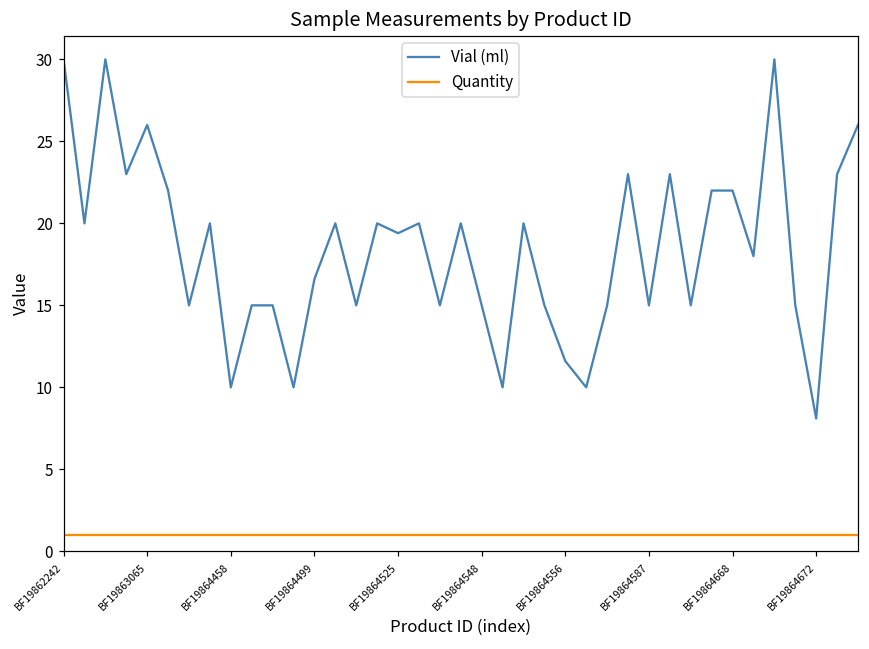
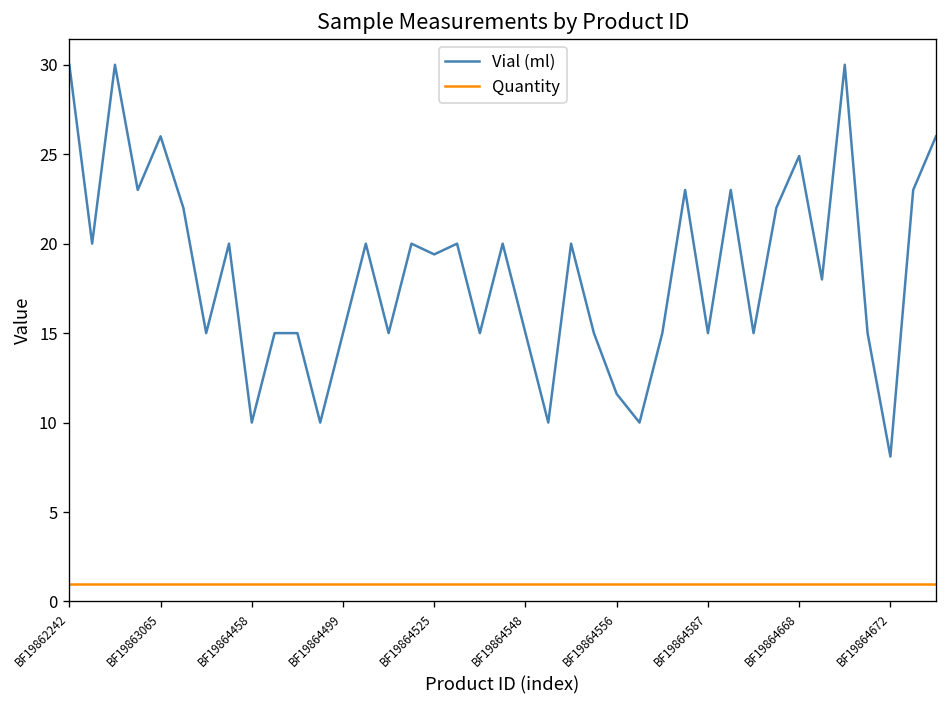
  {
    "Vial (ml)": {
      "BF19862242": 30.0,
      "BF19863065": 26.0,
      "BF19864458": 10.0,
-     "BF19864499": 16.6,
+     "BF19864499": 15.0,
      "BF19864525": 19.4,
      "BF19864548": 15.0,
      "BF19864556": 11.6,
      "BF19864587": 15.0,
-     "BF19864668": 22.0,
+     "BF19864668": 24.9,
      "BF19864672": 8.1
    },
    "Quantity": {
      "BF19862242": 1.0,
      "BF19863065": 1.0,
      "BF19864458": 1.0,
      "BF19864499": 1.0,
      "BF19864525": 1.0,
      "BF19864548": 1.0,
      "BF19864556": 1.0,
      "BF19864587": 1.0,
      "BF19864668": 1.0,
      "BF19864672": 1.0
    }
  }
